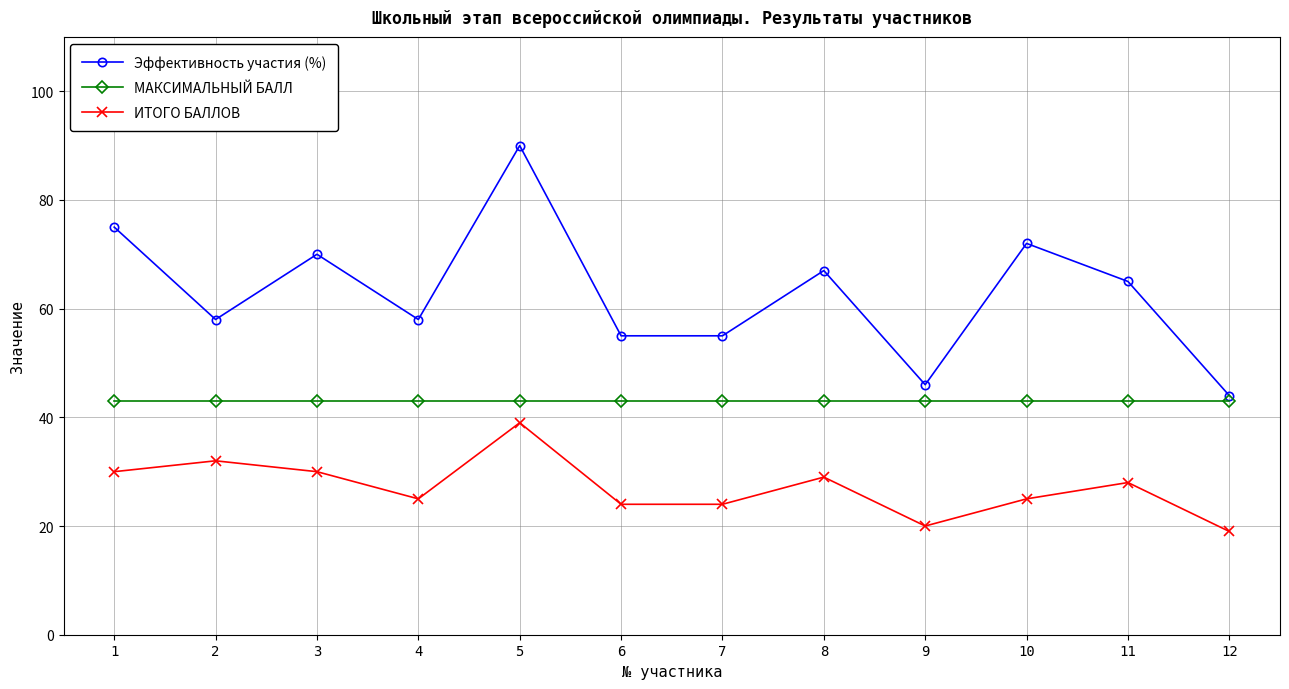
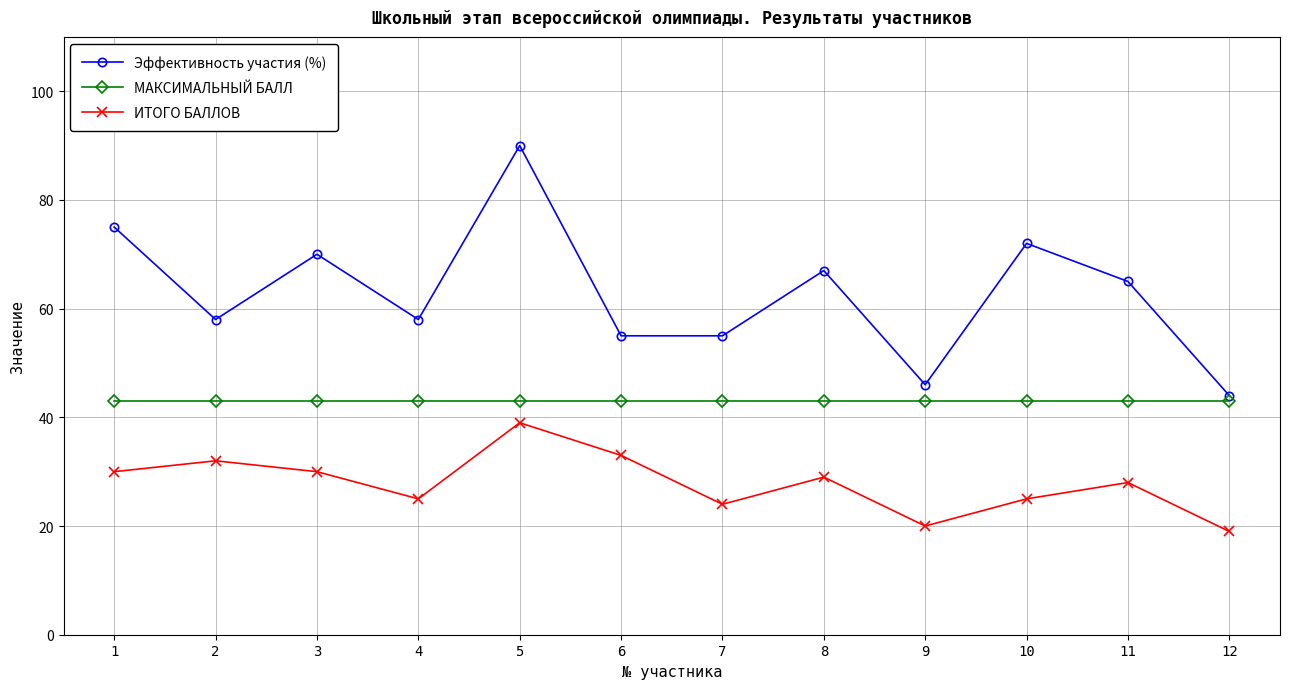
  {
    "Эффективность участия (%)": {
      "1": 75,
      "2": 58,
      "3": 70,
      "4": 58,
      "5": 90,
      "6": 55,
      "7": 55,
      "8": 67,
      "9": 46,
      "10": 72,
      "11": 65,
      "12": 44
    },
    "МАКСИМАЛЬНЫЙ БАЛЛ": {
      "1": 43,
      "2": 43,
      "3": 43,
      "4": 43,
      "5": 43,
      "6": 43,
      "7": 43,
      "8": 43,
      "9": 43,
      "10": 43,
      "11": 43,
      "12": 43
    },
    "ИТОГО БАЛЛОВ": {
      "1": 30,
      "2": 32,
      "3": 30,
      "4": 25,
      "5": 39,
-     "6": 24,
+     "6": 33,
      "7": 24,
      "8": 29,
      "9": 20,
      "10": 25,
      "11": 28,
      "12": 19
    }
  }
